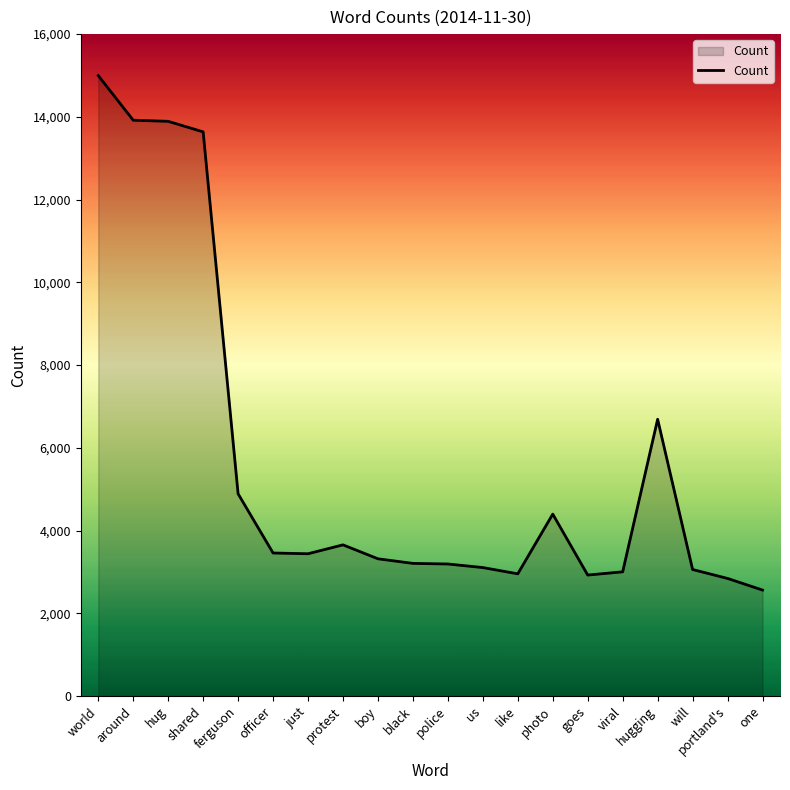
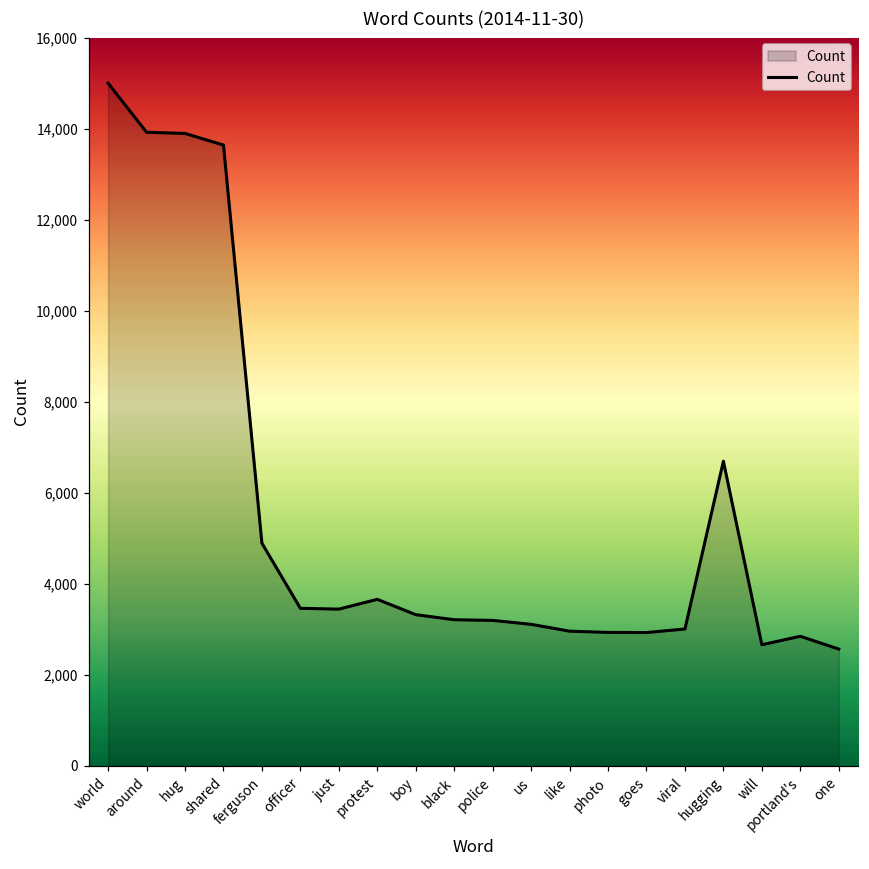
  {
    "world": "15,000",
    "around": "13,900",
    "hug": "13,900",
    "shared": "13,600",
    "ferguson": "4,900",
    "officer": "3,500",
    "just": "3,400",
    "protest": "3,700",
    "boy": "3,300",
    "black": "3,200",
    "police": "3,200",
    "us": "3,100",
    "like": "3,000",
-   "photo": "4,400",
+   "photo": "2,900",
    "goes": "2,900",
    "viral": "3,000",
    "hugging": "6,700",
-   "will": "3,100",
+   "will": "2,700",
    "portland's": "2,800",
    "one": "2,600"
  }
